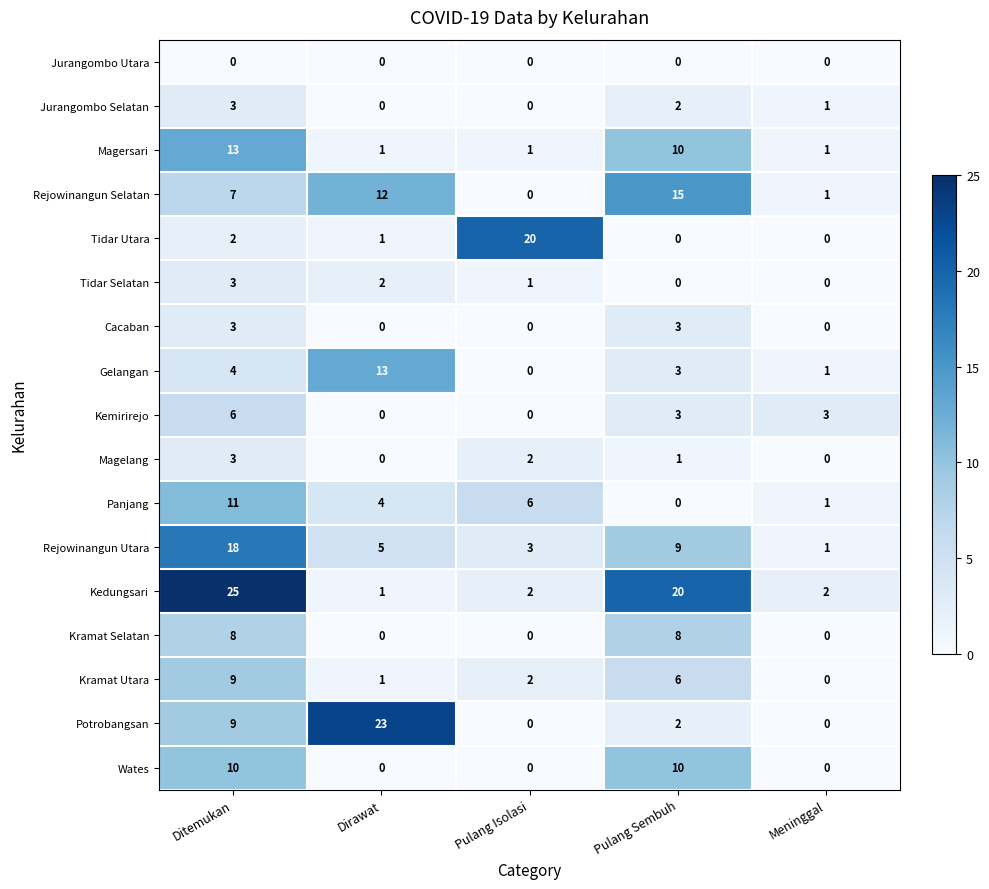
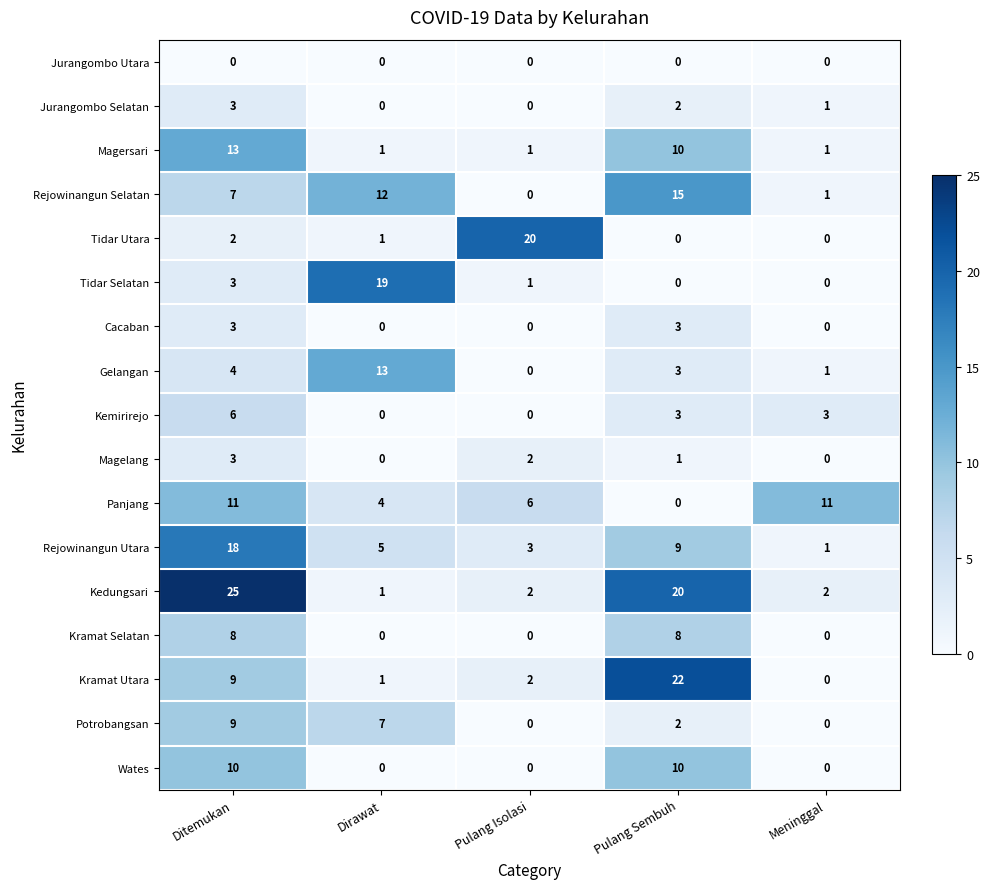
  {
    "Jurangombo Utara": {
      "Ditemukan": 0,
      "Dirawat": 0,
      "Pulang Isolasi": 0,
      "Pulang Sembuh": 0,
      "Meninggal": 0
    },
    "Jurangombo Selatan": {
      "Ditemukan": 3,
      "Dirawat": 0,
      "Pulang Isolasi": 0,
      "Pulang Sembuh": 2,
      "Meninggal": 1
    },
    "Magersari": {
      "Ditemukan": 13,
      "Dirawat": 1,
      "Pulang Isolasi": 1,
      "Pulang Sembuh": 10,
      "Meninggal": 1
    },
    "Rejowinangun Selatan": {
      "Ditemukan": 7,
      "Dirawat": 12,
      "Pulang Isolasi": 0,
      "Pulang Sembuh": 15,
      "Meninggal": 1
    },
    "Tidar Utara": {
      "Ditemukan": 2,
      "Dirawat": 1,
      "Pulang Isolasi": 20,
      "Pulang Sembuh": 0,
      "Meninggal": 0
    },
    "Tidar Selatan": {
      "Ditemukan": 3,
-     "Dirawat": 2,
+     "Dirawat": 19,
      "Pulang Isolasi": 1,
      "Pulang Sembuh": 0,
      "Meninggal": 0
    },
    "Cacaban": {
      "Ditemukan": 3,
      "Dirawat": 0,
      "Pulang Isolasi": 0,
      "Pulang Sembuh": 3,
      "Meninggal": 0
    },
    "Gelangan": {
      "Ditemukan": 4,
      "Dirawat": 13,
      "Pulang Isolasi": 0,
      "Pulang Sembuh": 3,
      "Meninggal": 1
    },
    "Kemirirejo": {
      "Ditemukan": 6,
      "Dirawat": 0,
      "Pulang Isolasi": 0,
      "Pulang Sembuh": 3,
      "Meninggal": 3
    },
    "Magelang": {
      "Ditemukan": 3,
      "Dirawat": 0,
      "Pulang Isolasi": 2,
      "Pulang Sembuh": 1,
      "Meninggal": 0
    },
    "Panjang": {
      "Ditemukan": 11,
      "Dirawat": 4,
      "Pulang Isolasi": 6,
      "Pulang Sembuh": 0,
-     "Meninggal": 1
+     "Meninggal": 11
    },
    "Rejowinangun Utara": {
      "Ditemukan": 18,
      "Dirawat": 5,
      "Pulang Isolasi": 3,
      "Pulang Sembuh": 9,
      "Meninggal": 1
    },
    "Kedungsari": {
      "Ditemukan": 25,
      "Dirawat": 1,
      "Pulang Isolasi": 2,
      "Pulang Sembuh": 20,
      "Meninggal": 2
    },
    "Kramat Selatan": {
      "Ditemukan": 8,
      "Dirawat": 0,
      "Pulang Isolasi": 0,
      "Pulang Sembuh": 8,
      "Meninggal": 0
    },
    "Kramat Utara": {
      "Ditemukan": 9,
      "Dirawat": 1,
      "Pulang Isolasi": 2,
-     "Pulang Sembuh": 6,
+     "Pulang Sembuh": 22,
      "Meninggal": 0
    },
    "Potrobangsan": {
      "Ditemukan": 9,
-     "Dirawat": 23,
+     "Dirawat": 7,
      "Pulang Isolasi": 0,
      "Pulang Sembuh": 2,
      "Meninggal": 0
    },
    "Wates": {
      "Ditemukan": 10,
      "Dirawat": 0,
      "Pulang Isolasi": 0,
      "Pulang Sembuh": 10,
      "Meninggal": 0
    }
  }
